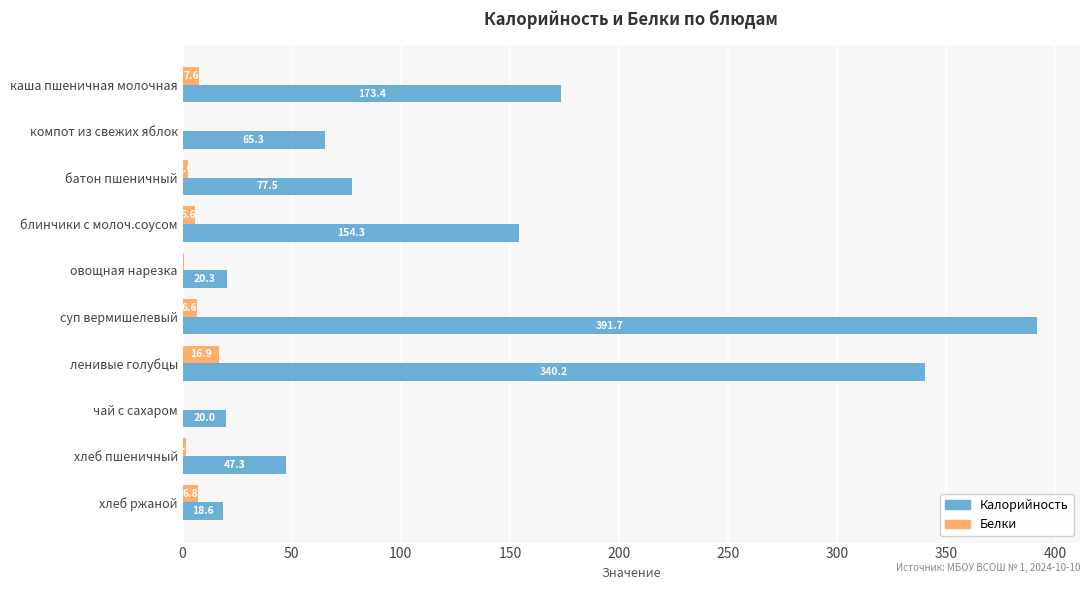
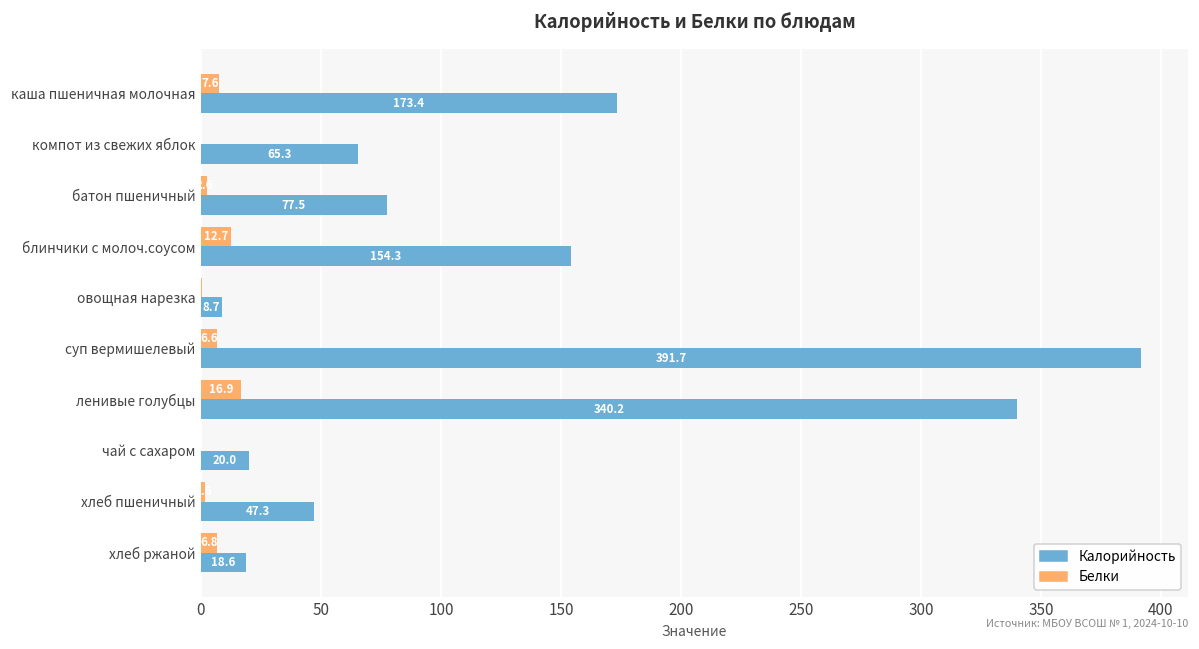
  {
    "Калорийность": {
      "каша пшеничная молочная": 173.4,
      "компот из свежих яблок": 65.3,
      "батон пшеничный": 77.5,
      "блинчики с молоч.соусом": 154.3,
-     "овощная нарезка": 20.3,
+     "овощная нарезка": 8.7,
      "суп вермишелевый": 391.7,
      "ленивые голубцы": 340.2,
      "чай с сахаром": 20.0,
      "хлеб пшеничный": 47.3,
      "хлеб ржаной": 18.6
    },
    "Белки": {
      "каша пшеничная молочная": 7.6,
-     "блинчики с молоч.соусом": 5.6,
+     "блинчики с молоч.соусом": 12.7,
      "суп вермишелевый": 6.6,
      "ленивые голубцы": 16.9,
      "хлеб ржаной": 6.8
    }
  }
